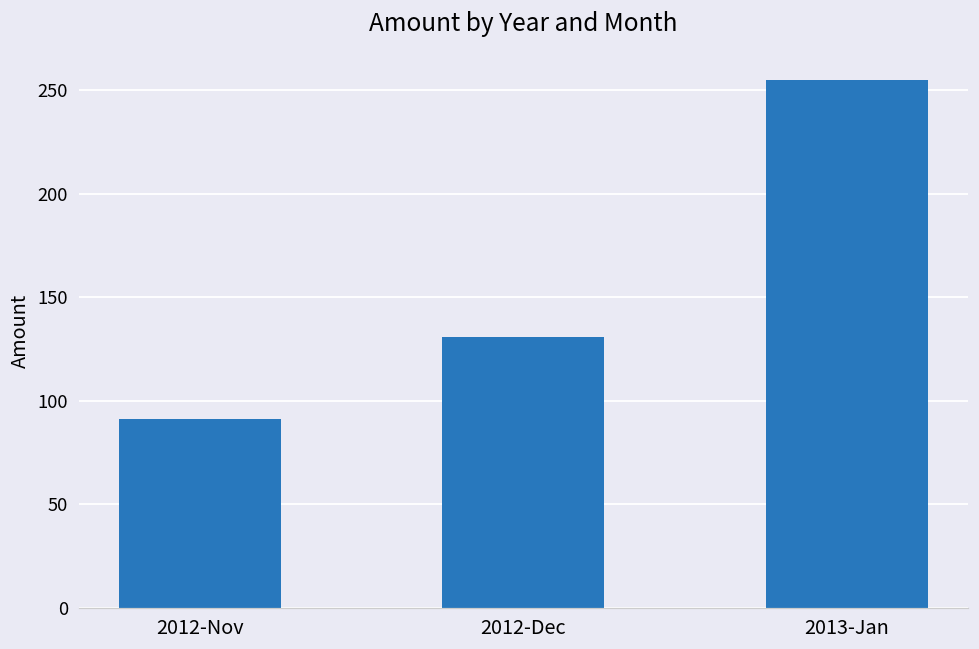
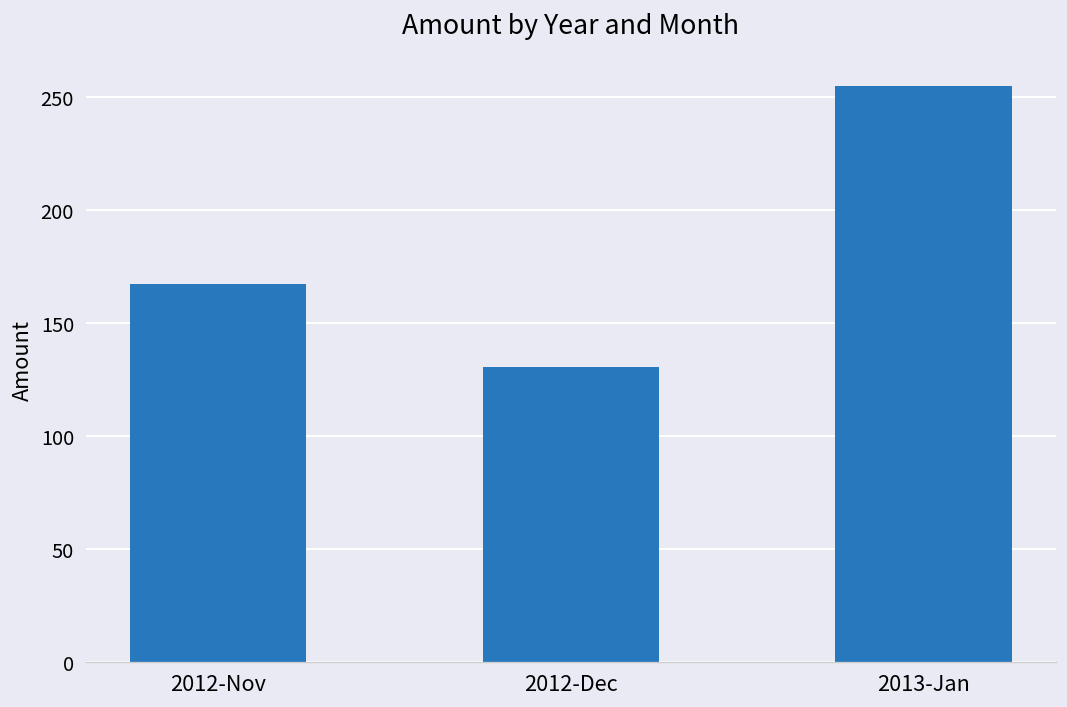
  {
-   "2012-Nov": 91,
+   "2012-Nov": 167,
    "2012-Dec": 131,
    "2013-Jan": 255
  }
